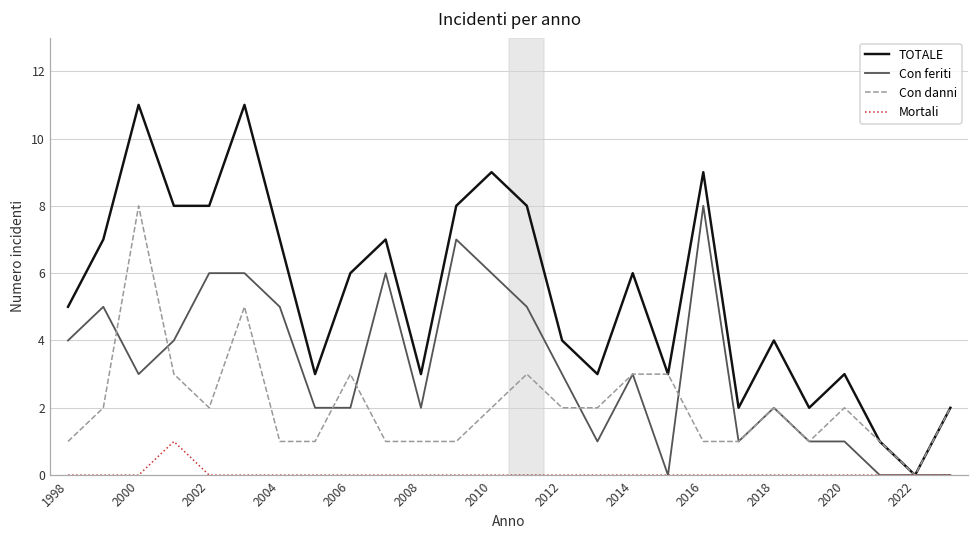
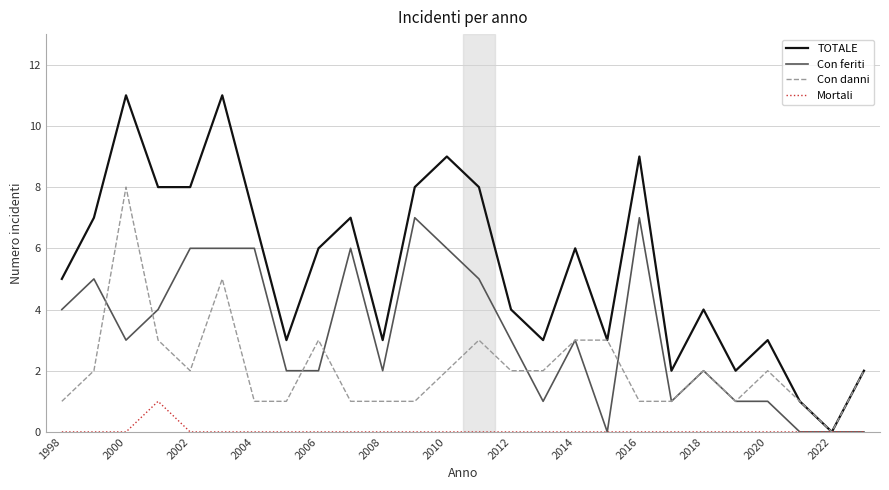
  {
    "TOTALE": {
      "1998": 5,
      "2000": 11,
      "2002": 8,
      "2004": 7,
      "2006": 6,
      "2008": 3,
      "2010": 9,
      "2012": 4,
      "2014": 6,
      "2016": 9,
      "2018": 4,
      "2020": 3
    },
    "Con feriti": {
      "1998": 4,
      "2000": 3,
      "2002": 6,
-     "2004": 5,
+     "2004": 6,
      "2006": 2,
      "2008": 2,
      "2010": 6,
      "2012": 3,
-     "2016": 8,
+     "2016": 7,
      "2020": 1
    },
    "Con danni": {
      "1998": 1,
      "2000": 8,
      "2002": 2,
      "2004": 1,
      "2006": 3,
      "2008": 1,
      "2010": 2,
      "2012": 2,
      "2016": 1,
      "2020": 2
    },
    "Mortali": {
      "1998": 0,
      "2000": 0,
      "2002": 0,
      "2004": 0,
      "2006": 0,
      "2008": 0,
      "2010": 0,
      "2012": 0,
      "2014": 0,
      "2016": 0,
      "2018": 0,
      "2020": 0
    }
  }
